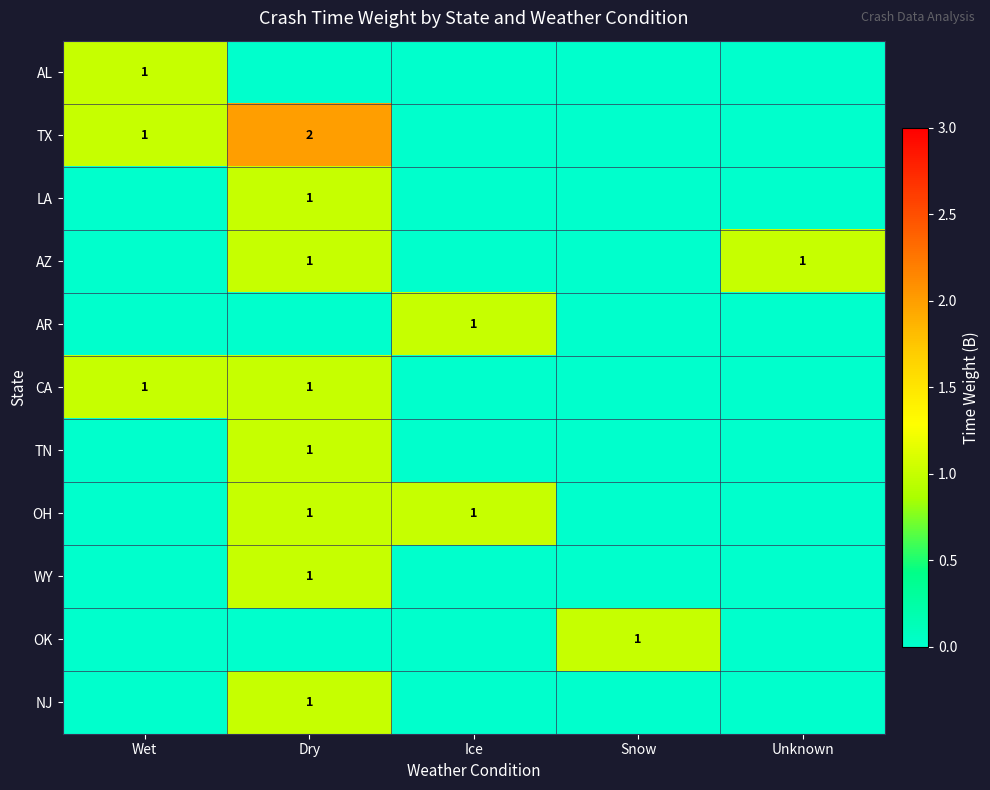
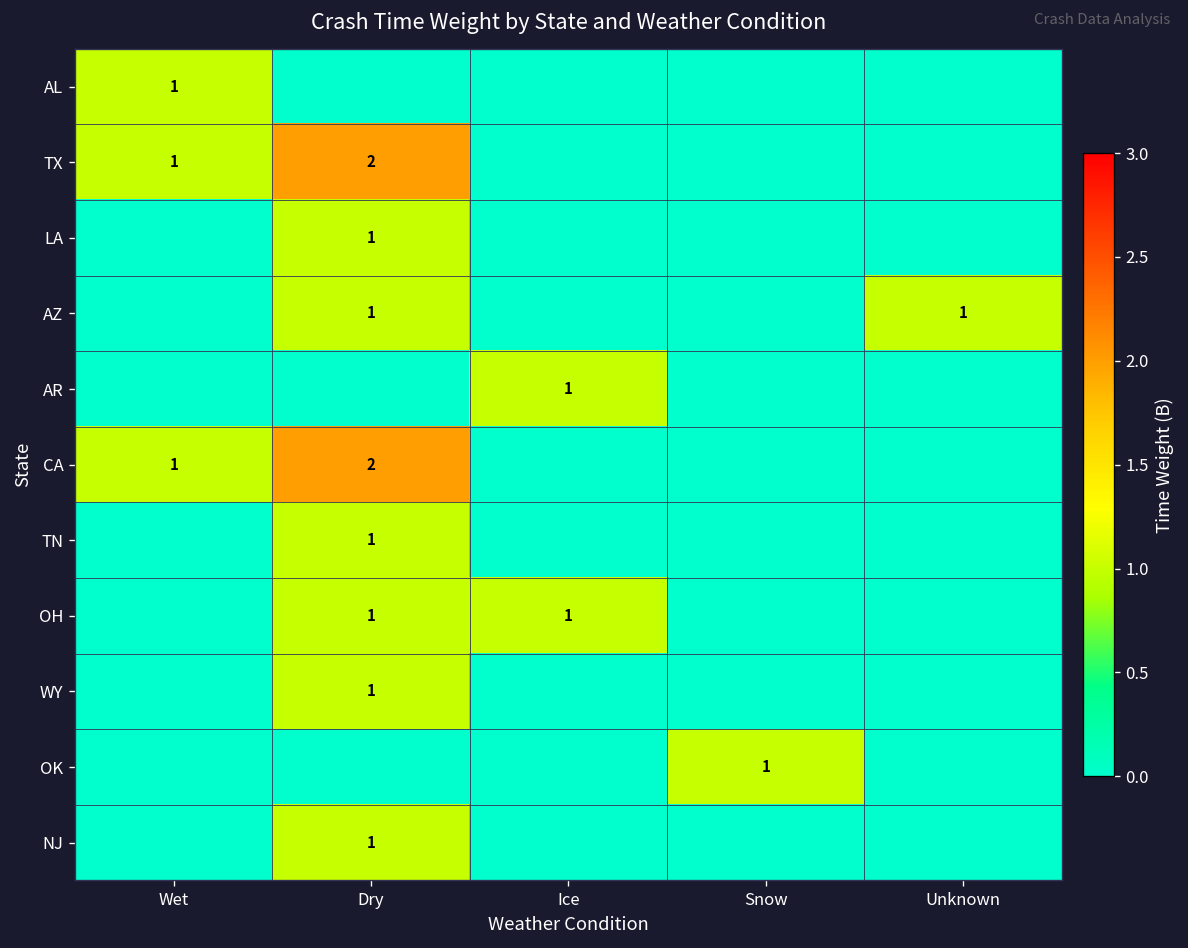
  {
    "AL": {
      "Wet": 1
    },
    "TX": {
      "Wet": 1,
      "Dry": 2
    },
    "LA": {
      "Dry": 1
    },
    "AZ": {
      "Dry": 1,
      "Unknown": 1
    },
    "AR": {
      "Ice": 1
    },
    "CA": {
      "Wet": 1,
-     "Dry": 1
+     "Dry": 2
    },
    "TN": {
      "Dry": 1
    },
    "OH": {
      "Dry": 1,
      "Ice": 1
    },
    "WY": {
      "Dry": 1
    },
    "OK": {
      "Snow": 1
    },
    "NJ": {
      "Dry": 1
    }
  }
